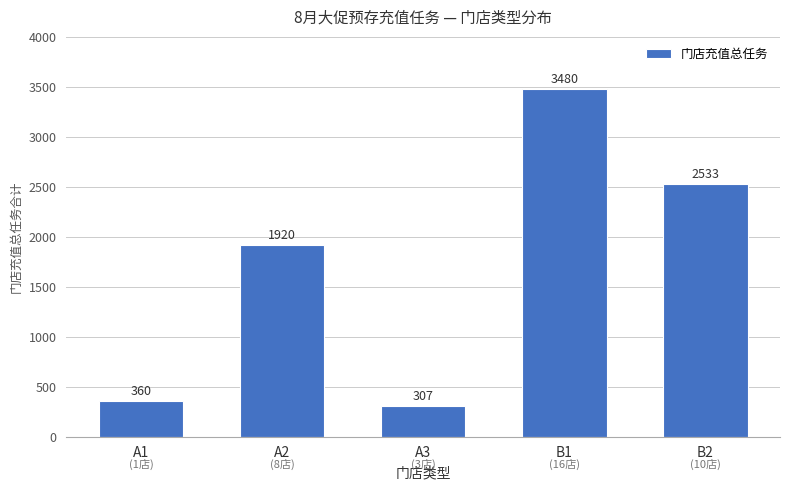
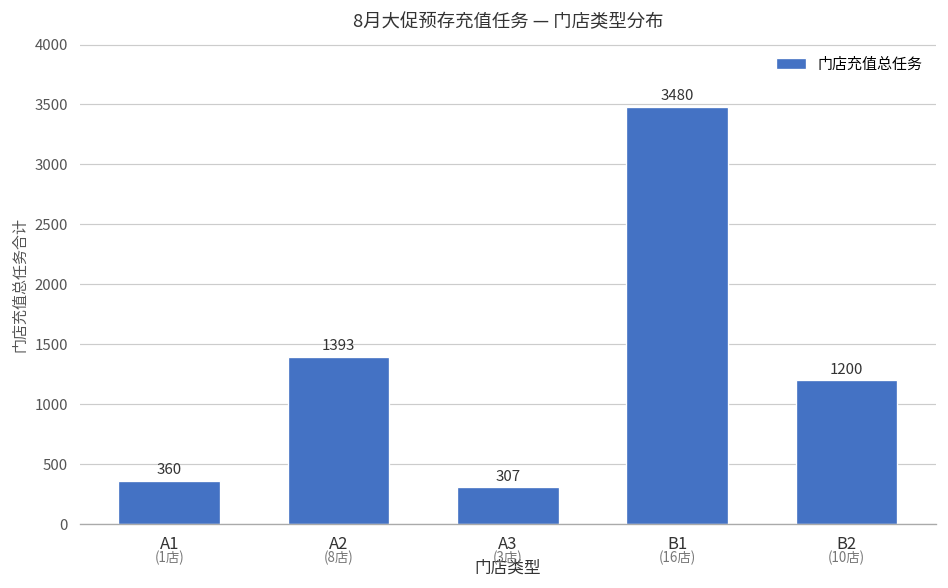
  {
    "A1": 360,
-   "A2": 1920,
+   "A2": 1393,
    "A3": 307,
    "B1": 3480,
-   "B2": 2533
+   "B2": 1200
  }
